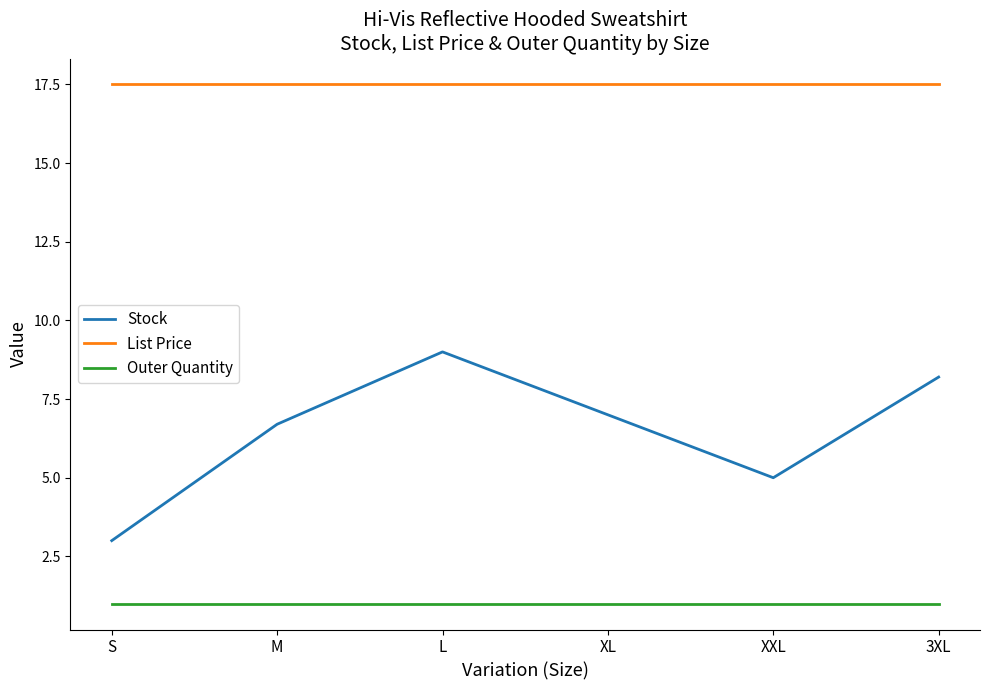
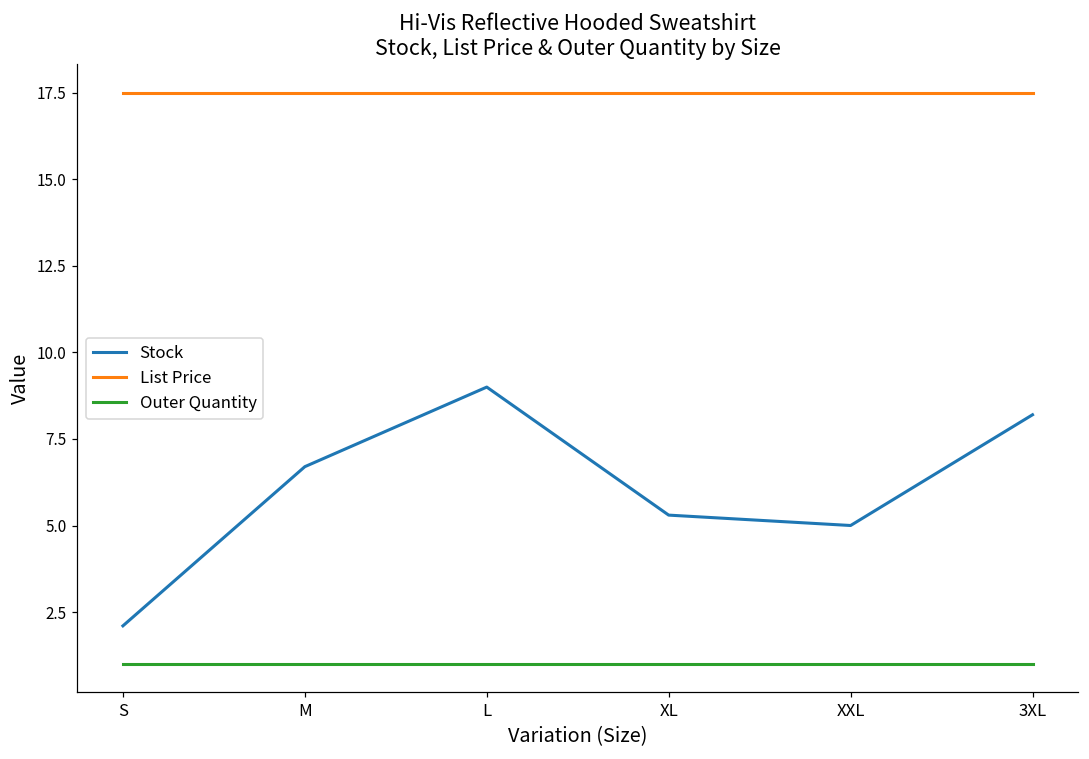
  {
    "Stock": {
-     "S": 3.0,
+     "S": 2.1,
      "M": 6.7,
      "L": 9.0,
-     "XL": 7.0,
+     "XL": 5.3,
      "XXL": 5.0,
      "3XL": 8.2
    },
    "List Price": {
      "S": 17.5,
      "M": 17.5,
      "L": 17.5,
      "XL": 17.5,
      "XXL": 17.5,
      "3XL": 17.5
    },
    "Outer Quantity": {
      "S": 1.0,
      "M": 1.0,
      "L": 1.0,
      "XL": 1.0,
      "XXL": 1.0,
      "3XL": 1.0
    }
  }
